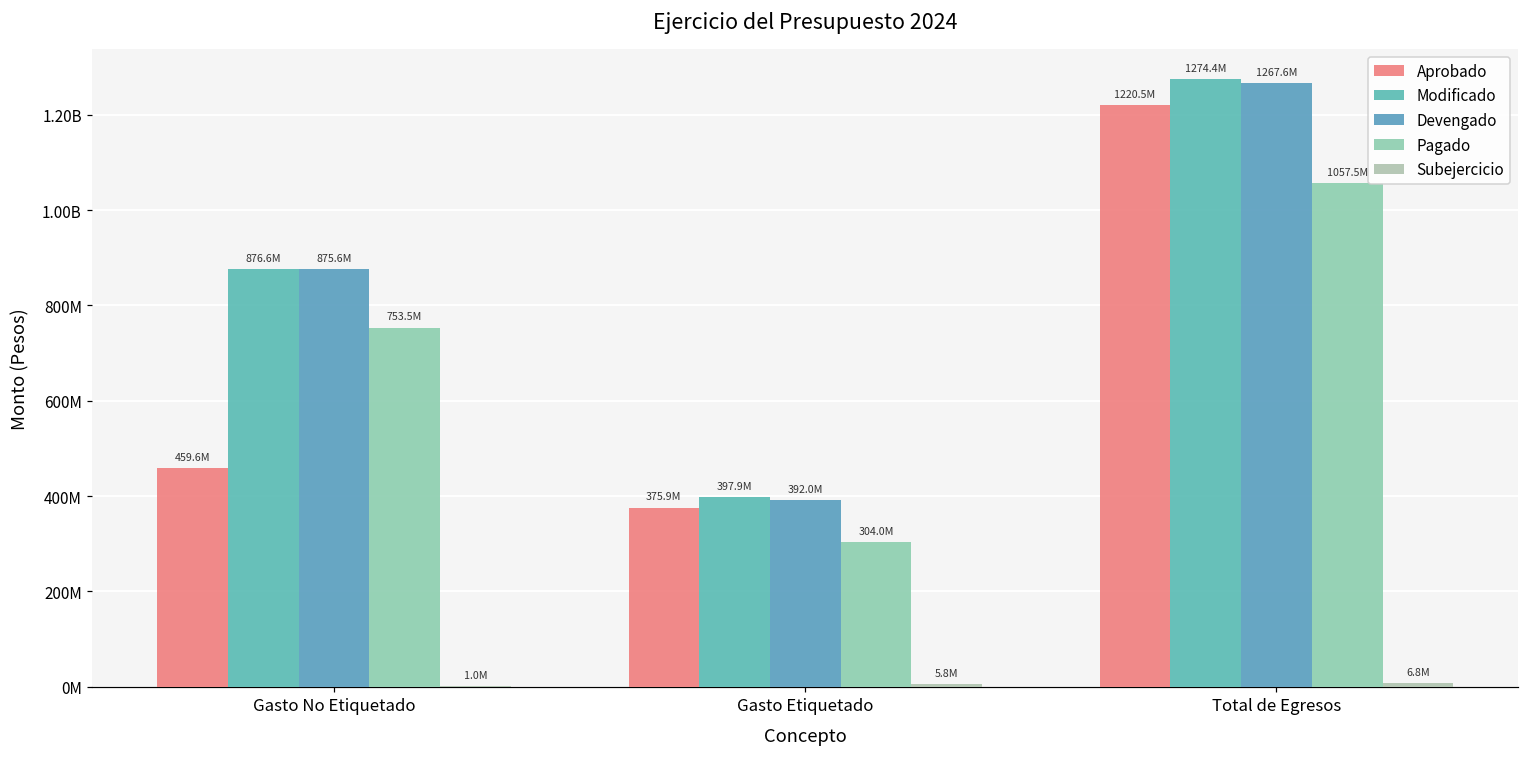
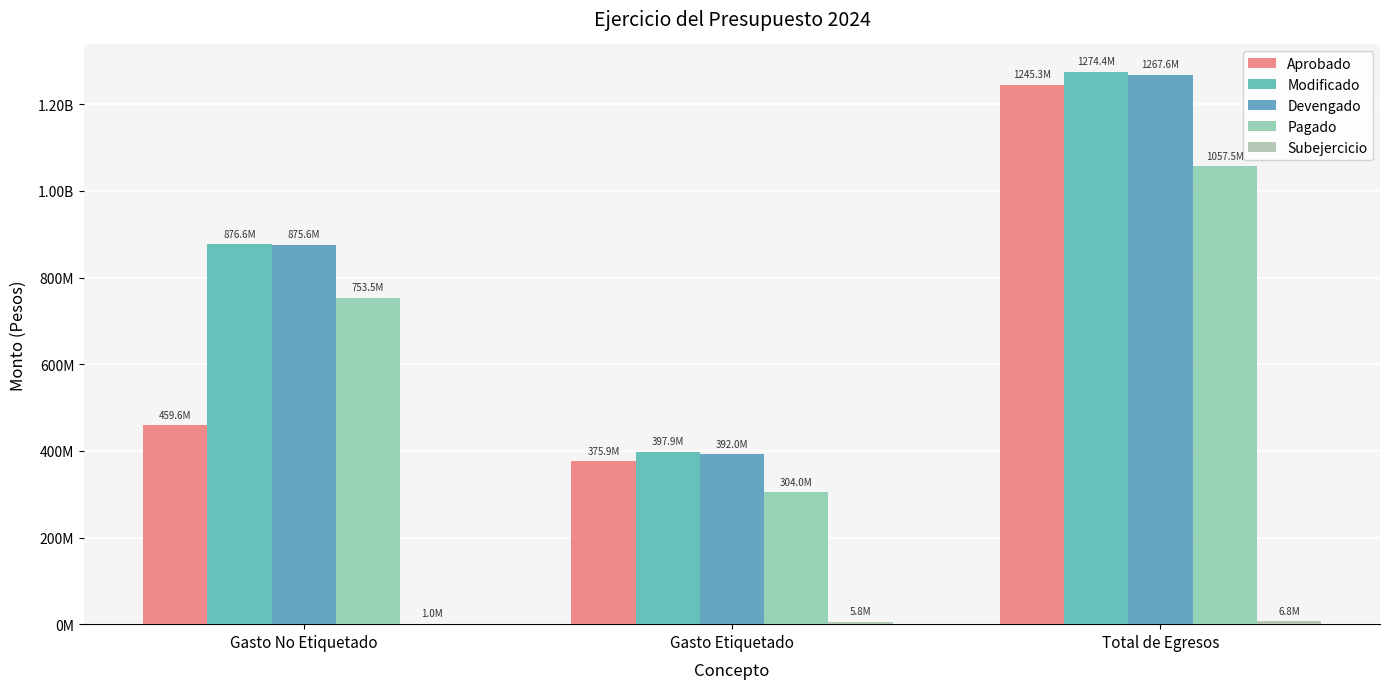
  {
    "Aprobado": {
      "Gasto No Etiquetado": "459.6M",
      "Gasto Etiquetado": "375.9M",
-     "Total de Egresos": "1220.5M"
+     "Total de Egresos": "1245.3M"
    }
  }
